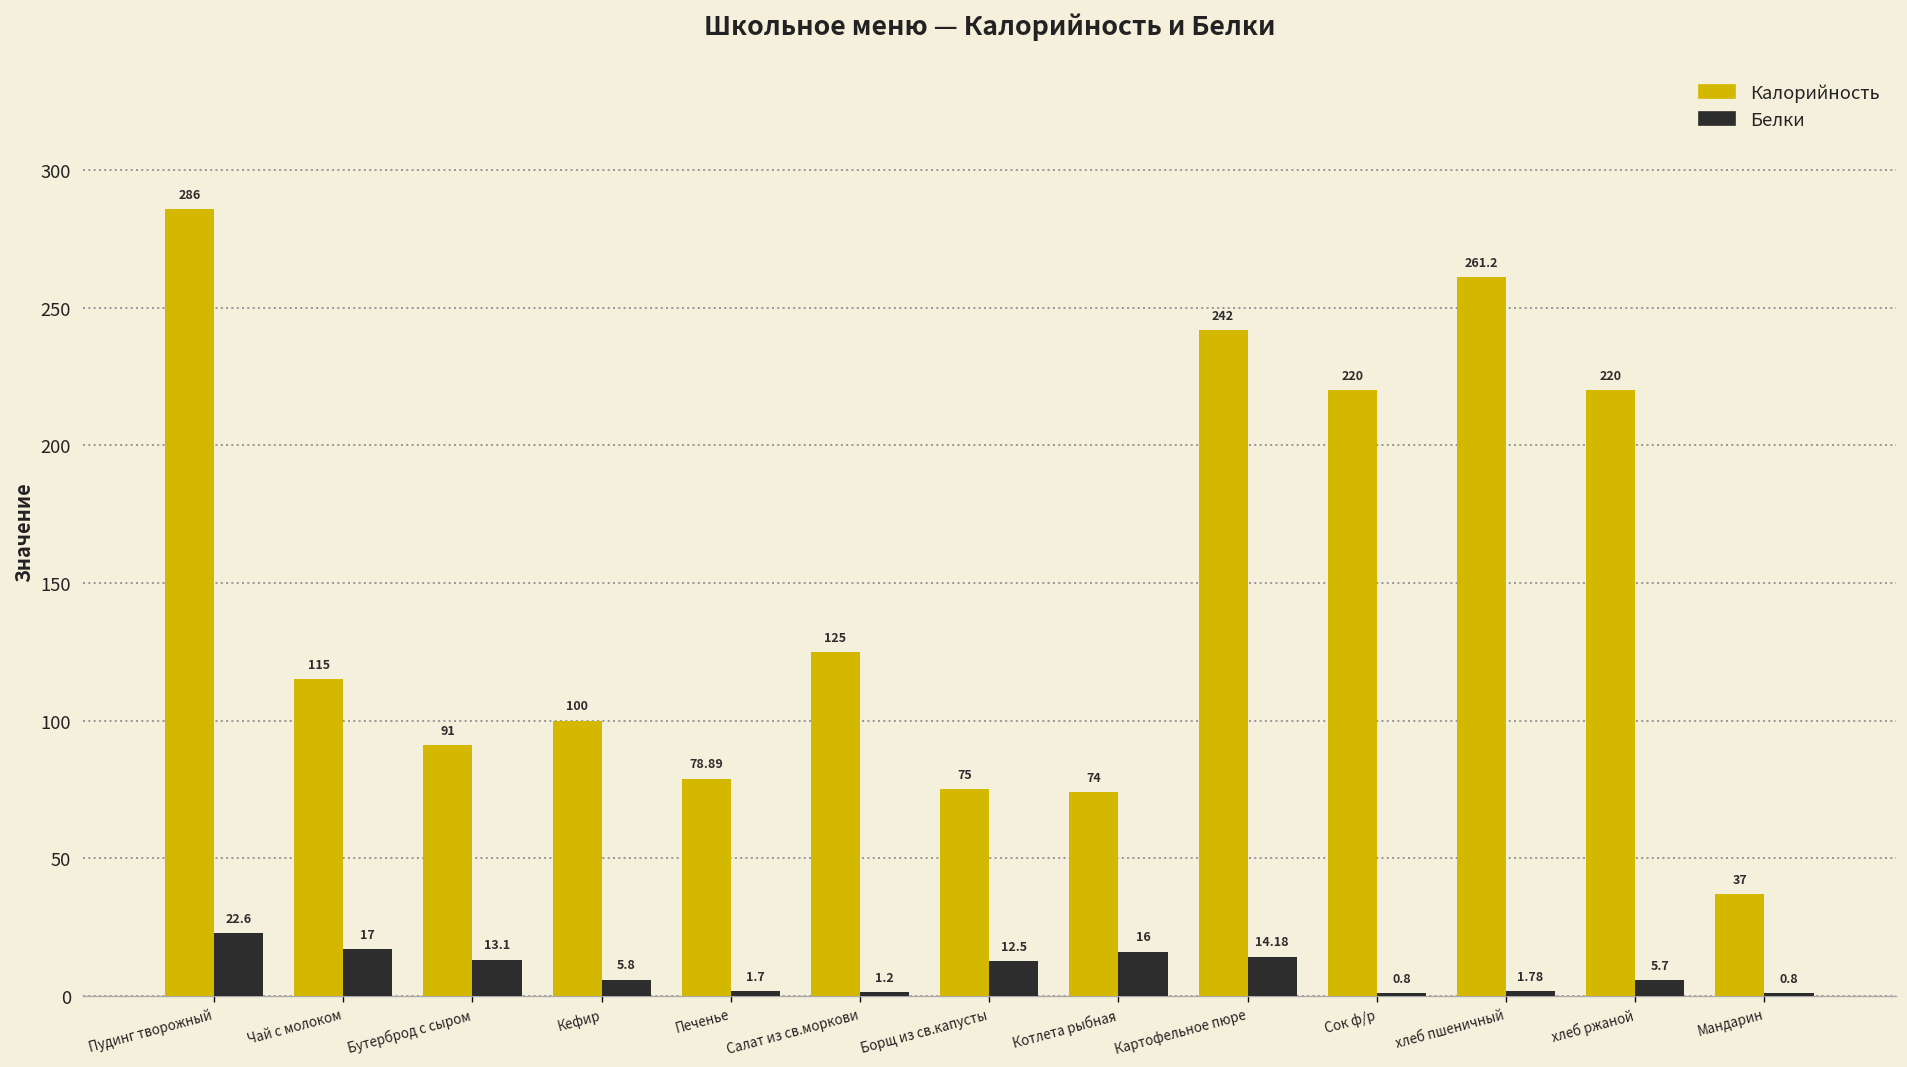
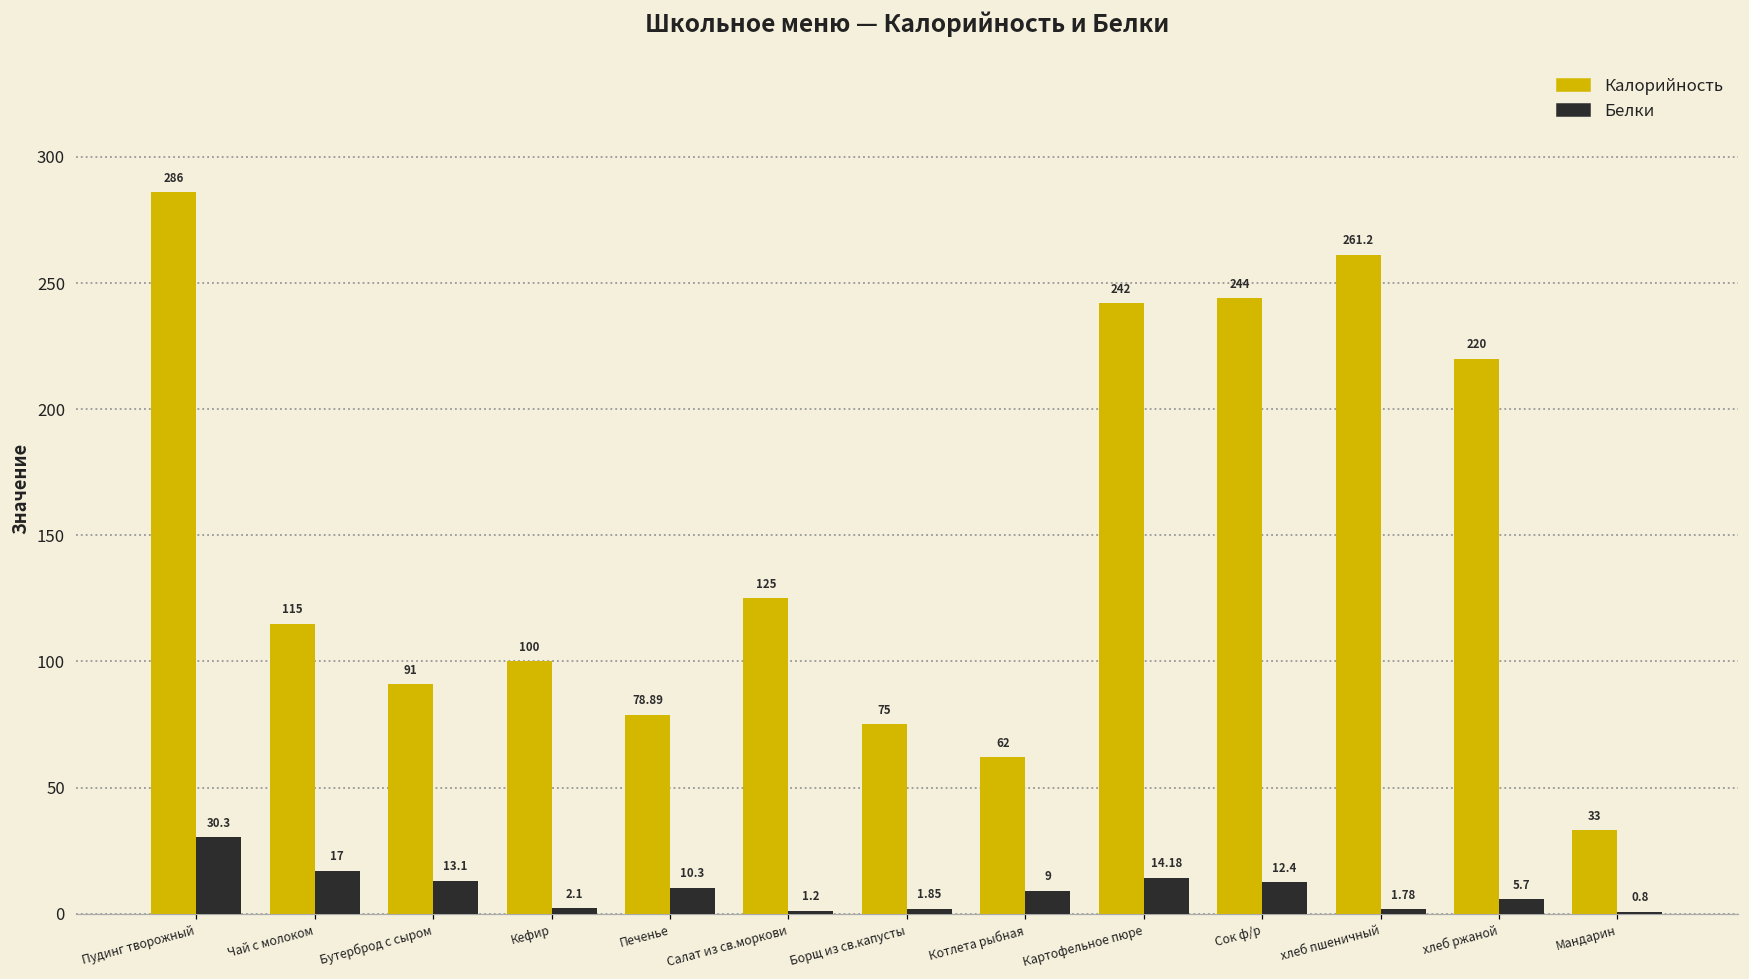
  {
    "Калорийность": {
      "Пудинг творожный": 286,
      "Чай с молоком": 115,
      "Бутерброд с сыром": 91,
      "Кефир": 100,
      "Печенье": 78.89,
      "Салат из св.моркови": 125,
      "Борщ из св.капусты": 75,
-     "Котлета рыбная": 74,
+     "Котлета рыбная": 62,
      "Картофельное пюре": 242,
-     "Сок ф/р": 220,
+     "Сок ф/р": 244,
      "хлеб пшеничный": 261.2,
      "хлеб ржаной": 220,
-     "Мандарин": 37
+     "Мандарин": 33
    },
    "Белки": {
-     "Пудинг творожный": 22.6,
+     "Пудинг творожный": 30.3,
      "Чай с молоком": 17,
      "Бутерброд с сыром": 13.1,
-     "Кефир": 5.8,
-     "Печенье": 1.7,
+     "Кефир": 2.1,
+     "Печенье": 10.3,
      "Салат из св.моркови": 1.2,
-     "Борщ из св.капусты": 12.5,
-     "Котлета рыбная": 16,
+     "Борщ из св.капусты": 1.85,
+     "Котлета рыбная": 9,
      "Картофельное пюре": 14.18,
-     "Сок ф/р": 0.8,
+     "Сок ф/р": 12.4,
      "хлеб пшеничный": 1.78,
      "хлеб ржаной": 5.7,
      "Мандарин": 0.8
    }
  }
